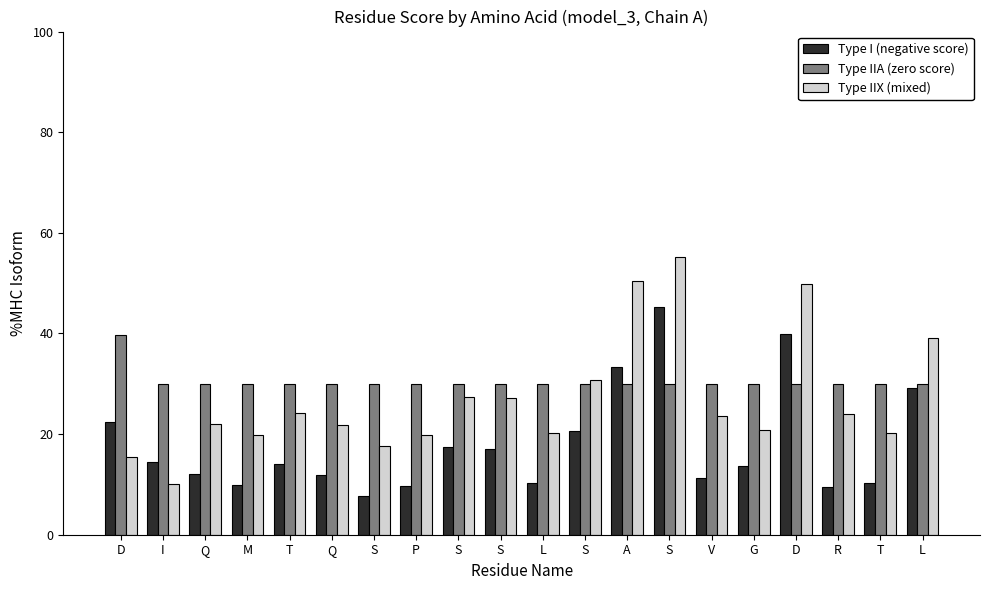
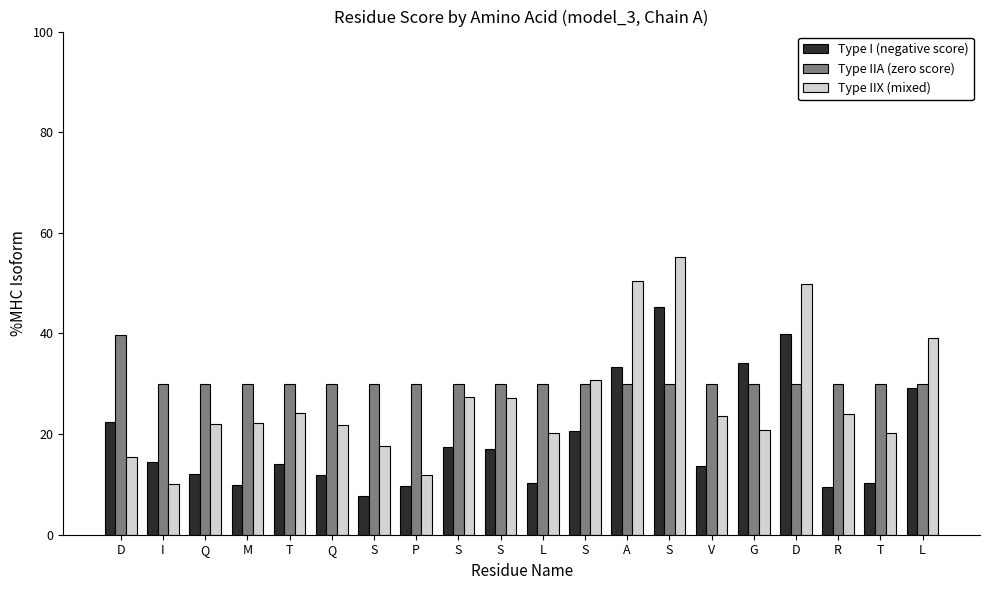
  {
    "Type I (negative score)": {
      "I": 15,
      "M": 10,
      "P": 10,
      "A": 33,
-     "V": 11,
-     "G": 14,
+     "V": 14,
+     "G": 34,
      "R": 10
    },
    "Type IIA (zero score)": {
      "I": 30,
      "M": 30,
      "P": 30,
      "A": 30,
      "V": 30,
      "G": 30,
      "R": 30
    },
    "Type IIX (mixed)": {
      "I": 10,
-     "M": 20,
-     "P": 20,
+     "M": 22,
+     "P": 12,
      "A": 50,
      "V": 24,
      "G": 21,
      "R": 24
    }
  }
